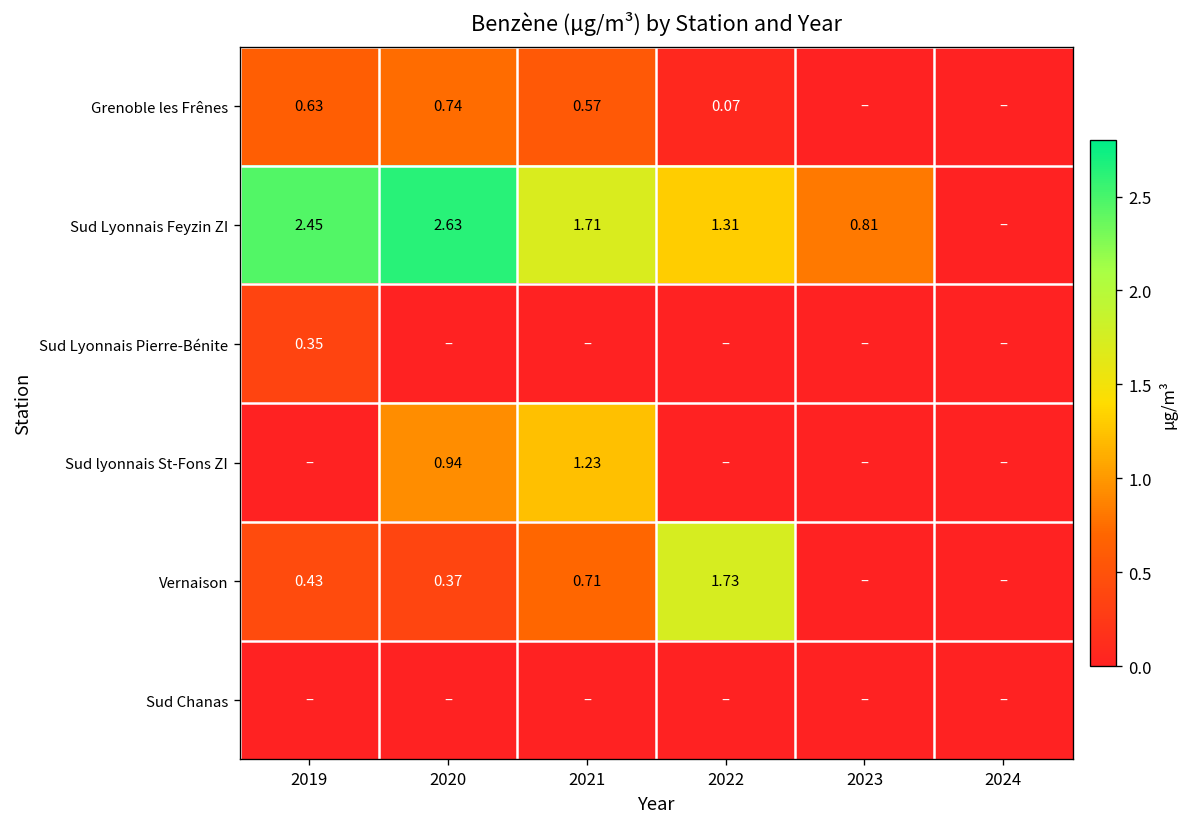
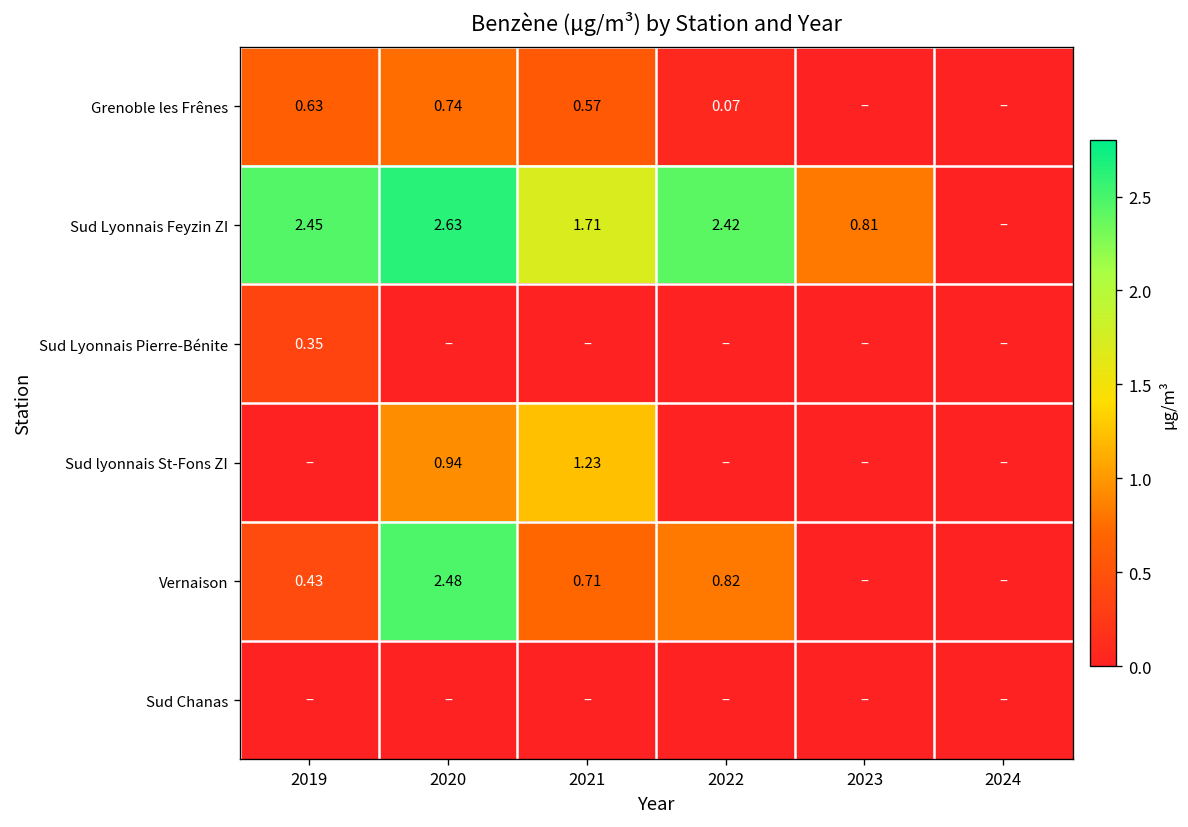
  {
    "Grenoble les Frênes": {
      "2019": 0.63,
      "2020": 0.74,
      "2021": 0.57,
      "2022": 0.07
    },
    "Sud Lyonnais Feyzin ZI": {
      "2019": 2.45,
      "2020": 2.63,
      "2021": 1.71,
-     "2022": 1.31,
+     "2022": 2.42,
      "2023": 0.81
    },
    "Sud Lyonnais Pierre-Bénite": {
      "2019": 0.35
    },
    "Sud lyonnais St-Fons ZI": {
      "2020": 0.94,
      "2021": 1.23
    },
    "Vernaison": {
      "2019": 0.43,
-     "2020": 0.37,
+     "2020": 2.48,
      "2021": 0.71,
-     "2022": 1.73
+     "2022": 0.82
    }
  }
